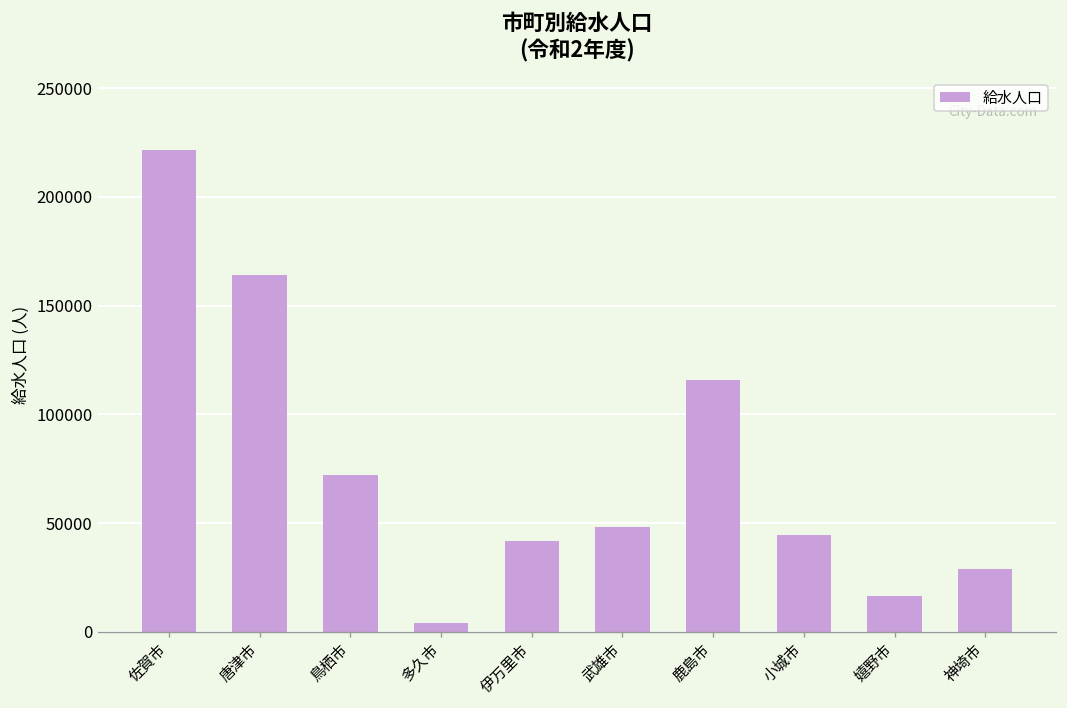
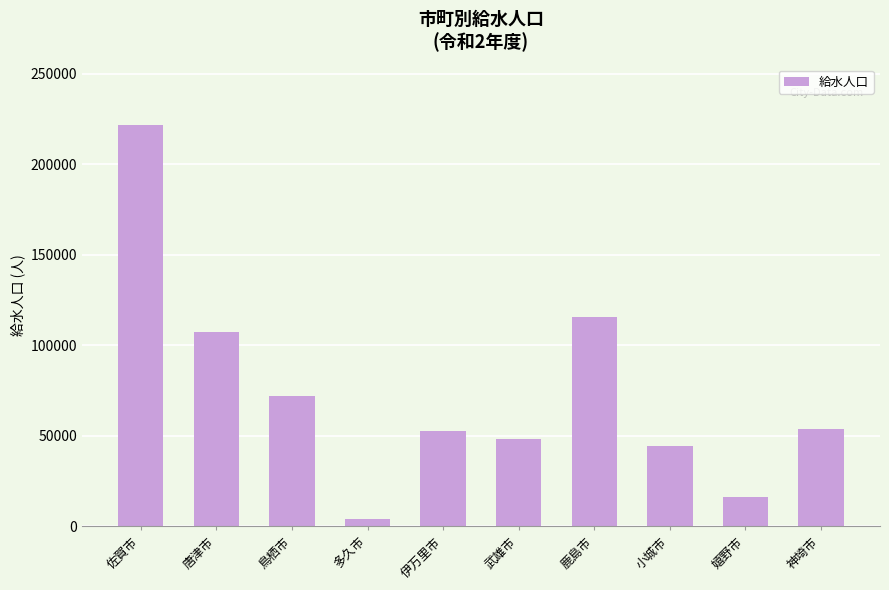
  {
    "佐賀市": 222000,
-   "唐津市": 164000,
+   "唐津市": 107000,
    "鳥栖市": 72000,
    "多久市": 4000,
-   "伊万里市": 42000,
+   "伊万里市": 53000,
    "武雄市": 48000,
    "鹿島市": 116000,
    "小城市": 45000,
    "嬉野市": 16000,
-   "神埼市": 29000
+   "神埼市": 54000
  }
